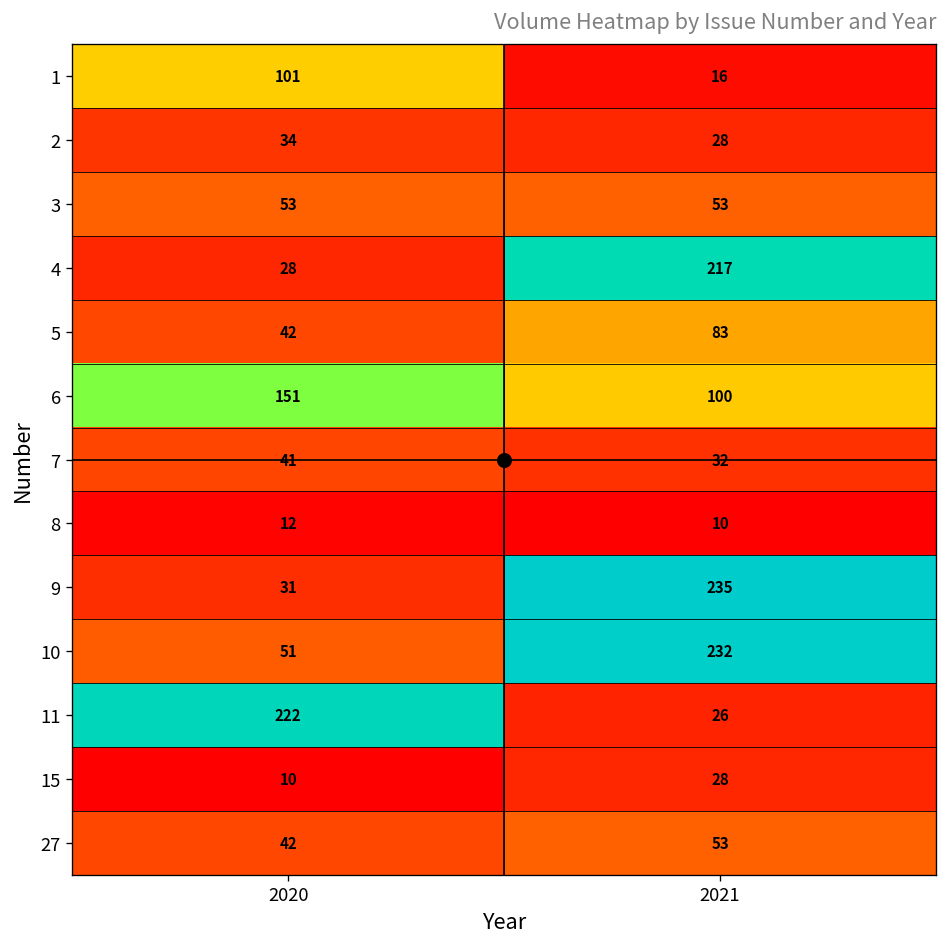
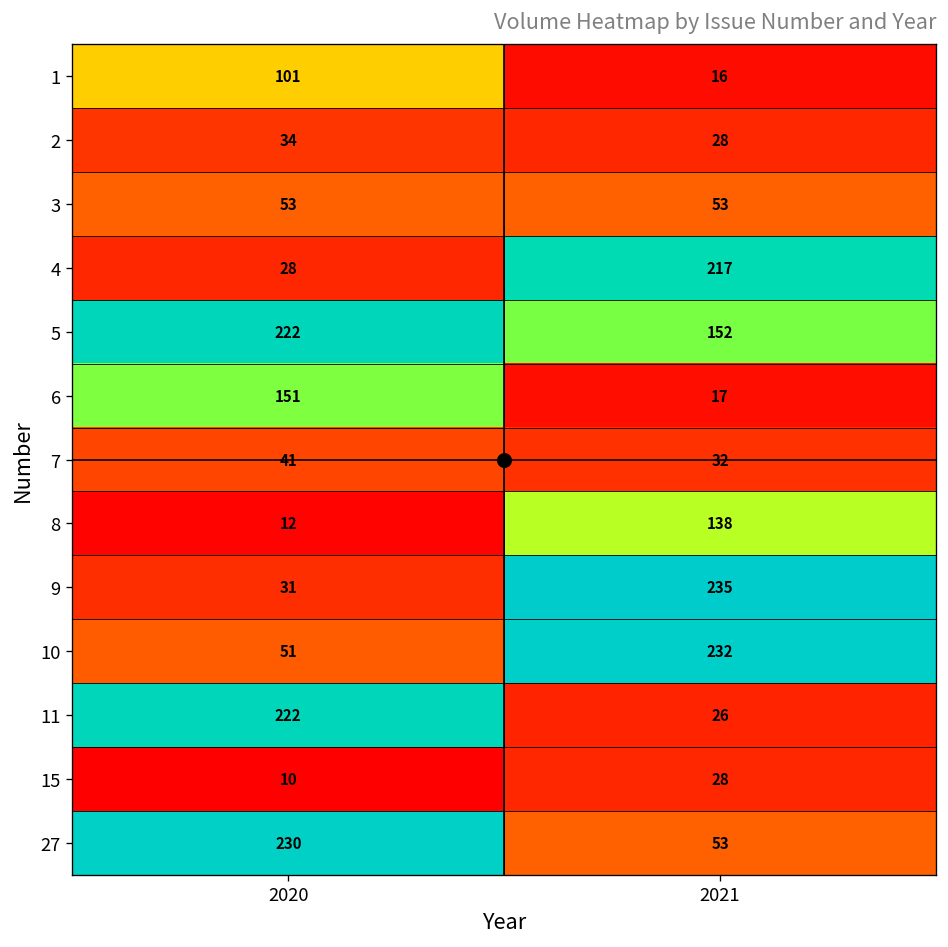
  {
    "1": {
      "2020": 101,
      "2021": 16
    },
    "2": {
      "2020": 34,
      "2021": 28
    },
    "3": {
      "2020": 53,
      "2021": 53
    },
    "4": {
      "2020": 28,
      "2021": 217
    },
    "5": {
-     "2020": 42,
-     "2021": 83
+     "2020": 222,
+     "2021": 152
    },
    "6": {
      "2020": 151,
-     "2021": 100
+     "2021": 17
    },
    "7": {
      "2020": 41,
      "2021": 32
    },
    "8": {
      "2020": 12,
-     "2021": 10
+     "2021": 138
    },
    "9": {
      "2020": 31,
      "2021": 235
    },
    "10": {
      "2020": 51,
      "2021": 232
    },
    "11": {
      "2020": 222,
      "2021": 26
    },
    "15": {
      "2020": 10,
      "2021": 28
    },
    "27": {
-     "2020": 42,
+     "2020": 230,
      "2021": 53
    }
  }
